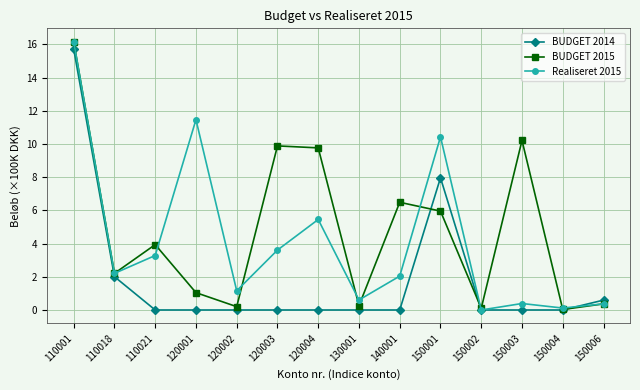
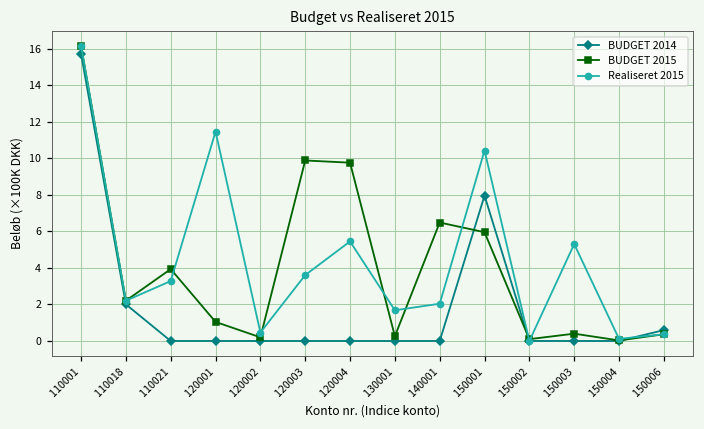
  {
    "BUDGET 2014": {
      "110001": 15.7,
      "110018": 2.0,
      "110021": 0.0,
      "120001": 0.0,
      "120002": 0.0,
      "120003": 0.0,
      "120004": 0.0,
      "130001": 0.0,
      "140001": 0.0,
      "150001": 8.0,
      "150003": 0.0,
      "150006": 0.6
    },
    "BUDGET 2015": {
      "110021": 3.9,
      "120001": 1.0,
      "120002": 0.2,
      "120003": 9.9,
      "120004": 9.8,
      "130001": 0.3,
      "140001": 6.5,
      "150001": 6.0,
-     "150003": 10.2
+     "150003": 0.4
    },
    "Realiseret 2015": {
      "110021": 3.3,
      "120001": 11.5,
-     "120002": 1.2,
+     "120002": 0.5,
      "120003": 3.6,
      "120004": 5.5,
-     "130001": 0.6,
+     "130001": 1.7,
      "140001": 2.0,
      "150001": 10.4,
-     "150003": 0.4
+     "150003": 5.3
    }
  }
